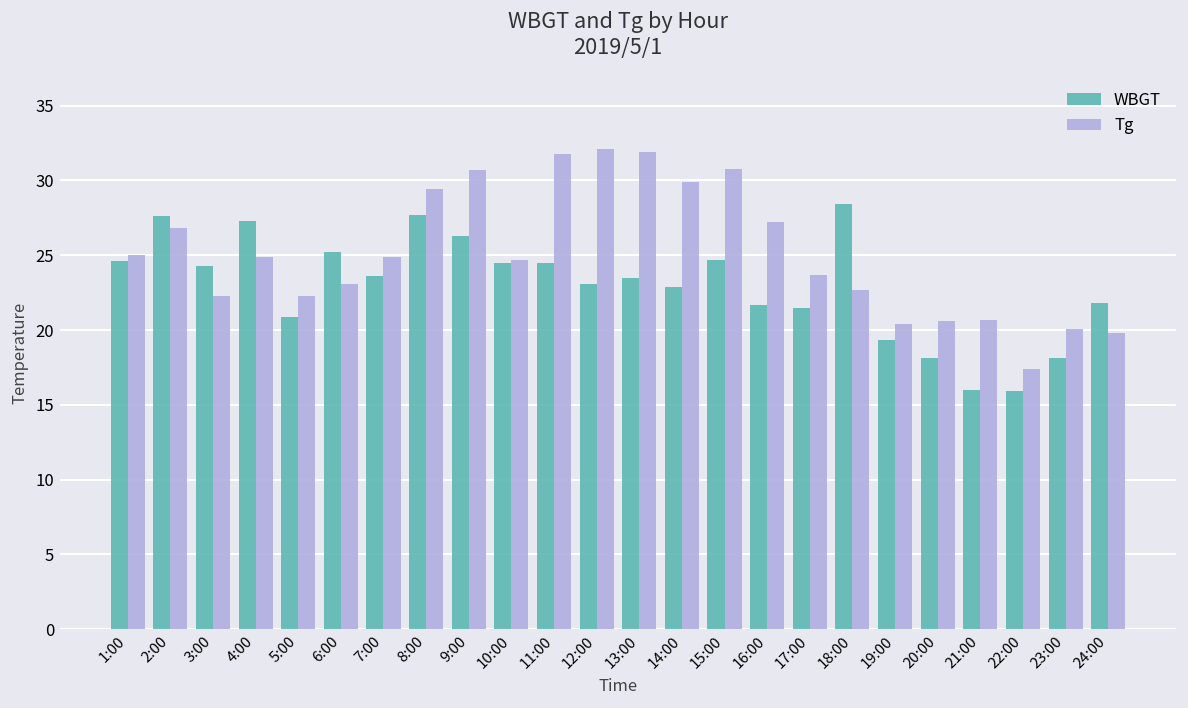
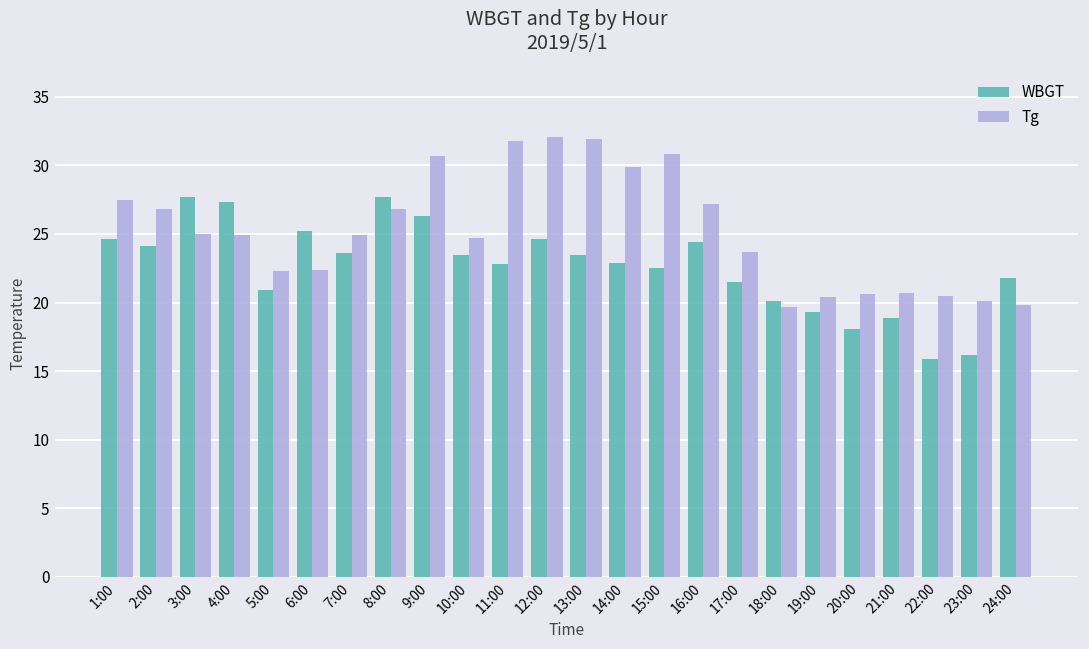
  {
    "WBGT": {
      "1:00": 24.6,
-     "2:00": 27.6,
-     "3:00": 24.3,
+     "2:00": 24.1,
+     "3:00": 27.7,
      "4:00": 27.3,
      "5:00": 20.9,
      "6:00": 25.2,
      "7:00": 23.6,
      "8:00": 27.7,
      "9:00": 26.3,
-     "10:00": 24.5,
-     "11:00": 24.5,
-     "12:00": 23.1,
+     "10:00": 23.5,
+     "11:00": 22.8,
+     "12:00": 24.6,
      "13:00": 23.5,
      "14:00": 22.9,
-     "15:00": 24.7,
-     "16:00": 21.7,
+     "15:00": 22.5,
+     "16:00": 24.4,
      "17:00": 21.5,
-     "18:00": 28.4,
+     "18:00": 20.1,
      "19:00": 19.3,
      "20:00": 18.1,
-     "21:00": 16.0,
+     "21:00": 18.9,
      "22:00": 15.9,
-     "23:00": 18.1,
+     "23:00": 16.2,
      "24:00": 21.8
    },
    "Tg": {
-     "1:00": 25.0,
+     "1:00": 27.5,
      "2:00": 26.8,
-     "3:00": 22.3,
+     "3:00": 25.0,
      "4:00": 24.9,
      "5:00": 22.3,
-     "6:00": 23.1,
+     "6:00": 22.4,
      "7:00": 24.9,
-     "8:00": 29.4,
+     "8:00": 26.8,
      "9:00": 30.7,
      "10:00": 24.7,
      "11:00": 31.8,
      "12:00": 32.1,
      "13:00": 31.9,
      "14:00": 29.9,
      "15:00": 30.8,
      "16:00": 27.2,
      "17:00": 23.7,
-     "18:00": 22.7,
+     "18:00": 19.7,
      "19:00": 20.4,
      "20:00": 20.6,
      "21:00": 20.7,
-     "22:00": 17.4,
+     "22:00": 20.5,
      "23:00": 20.1,
      "24:00": 19.8
    }
  }
